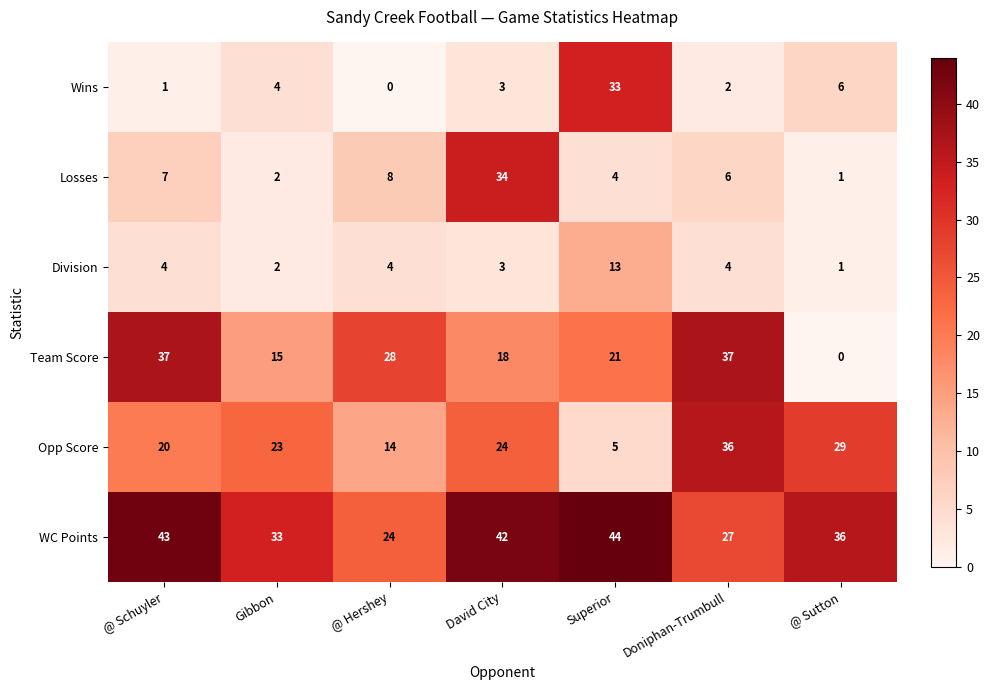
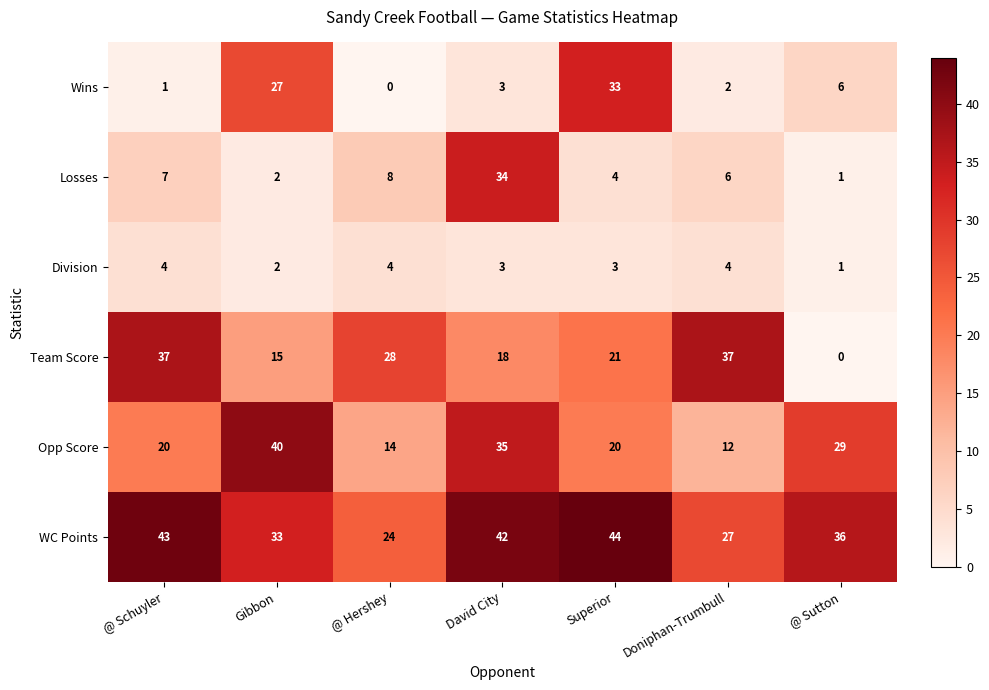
  {
    "Wins": {
      "@ Schuyler": 1,
-     "Gibbon": 4,
+     "Gibbon": 27,
      "@ Hershey": 0,
      "David City": 3,
      "Superior": 33,
      "Doniphan-Trumbull": 2,
      "@ Sutton": 6
    },
    "Losses": {
      "@ Schuyler": 7,
      "Gibbon": 2,
      "@ Hershey": 8,
      "David City": 34,
      "Superior": 4,
      "Doniphan-Trumbull": 6,
      "@ Sutton": 1
    },
    "Division": {
      "@ Schuyler": 4,
      "Gibbon": 2,
      "@ Hershey": 4,
      "David City": 3,
-     "Superior": 13,
+     "Superior": 3,
      "Doniphan-Trumbull": 4,
      "@ Sutton": 1
    },
    "Team Score": {
      "@ Schuyler": 37,
      "Gibbon": 15,
      "@ Hershey": 28,
      "David City": 18,
      "Superior": 21,
      "Doniphan-Trumbull": 37,
      "@ Sutton": 0
    },
    "Opp Score": {
      "@ Schuyler": 20,
-     "Gibbon": 23,
+     "Gibbon": 40,
      "@ Hershey": 14,
-     "David City": 24,
-     "Superior": 5,
-     "Doniphan-Trumbull": 36,
+     "David City": 35,
+     "Superior": 20,
+     "Doniphan-Trumbull": 12,
      "@ Sutton": 29
    },
    "WC Points": {
      "@ Schuyler": 43,
      "Gibbon": 33,
      "@ Hershey": 24,
      "David City": 42,
      "Superior": 44,
      "Doniphan-Trumbull": 27,
      "@ Sutton": 36
    }
  }
